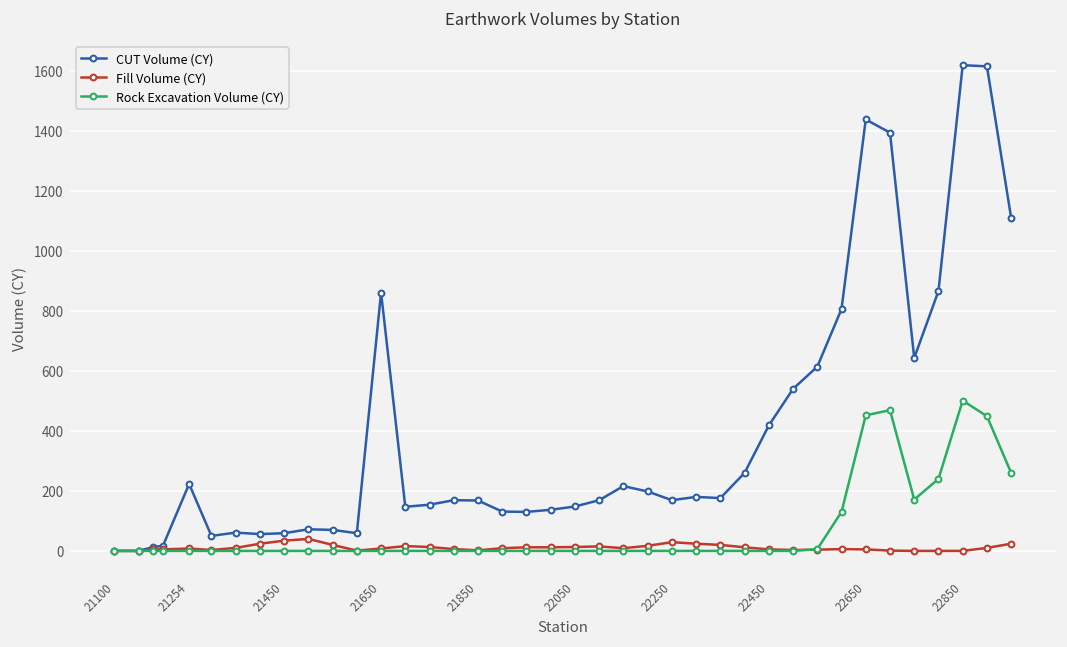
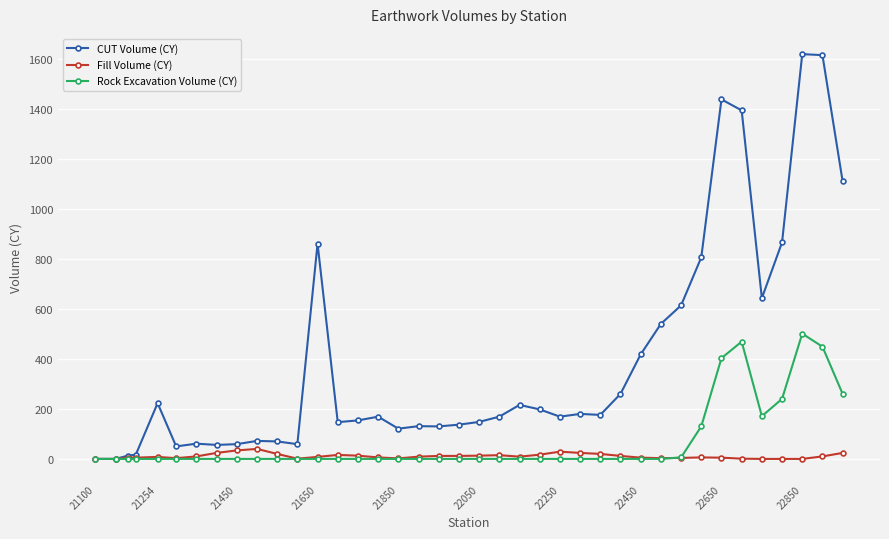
  {
    "CUT Volume (CY)": {
      "21254": 220,
      "21450": 60,
      "21650": 860,
-     "21850": 170,
+     "21850": 120,
      "22050": 150,
      "22250": 170,
      "22450": 420,
      "22650": 1440,
      "22850": 1620
    },
    "Fill Volume (CY)": {
      "21450": 30,
      "22050": 10,
      "22250": 30,
      "22650": 10,
      "22850": 0
    },
    "Rock Excavation Volume (CY)": {
      "21450": 0,
      "22050": 0,
      "22250": 0,
-     "22650": 450,
+     "22650": 400,
      "22850": 500
    }
  }
